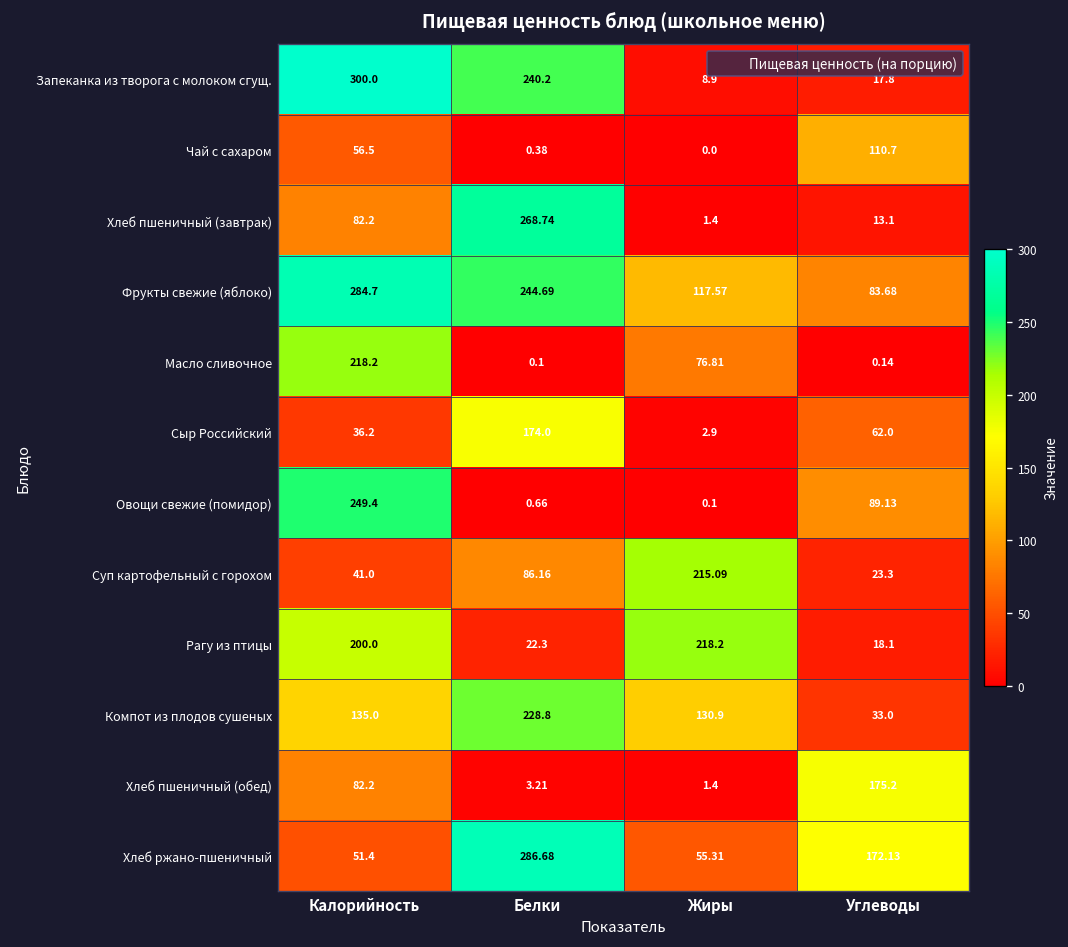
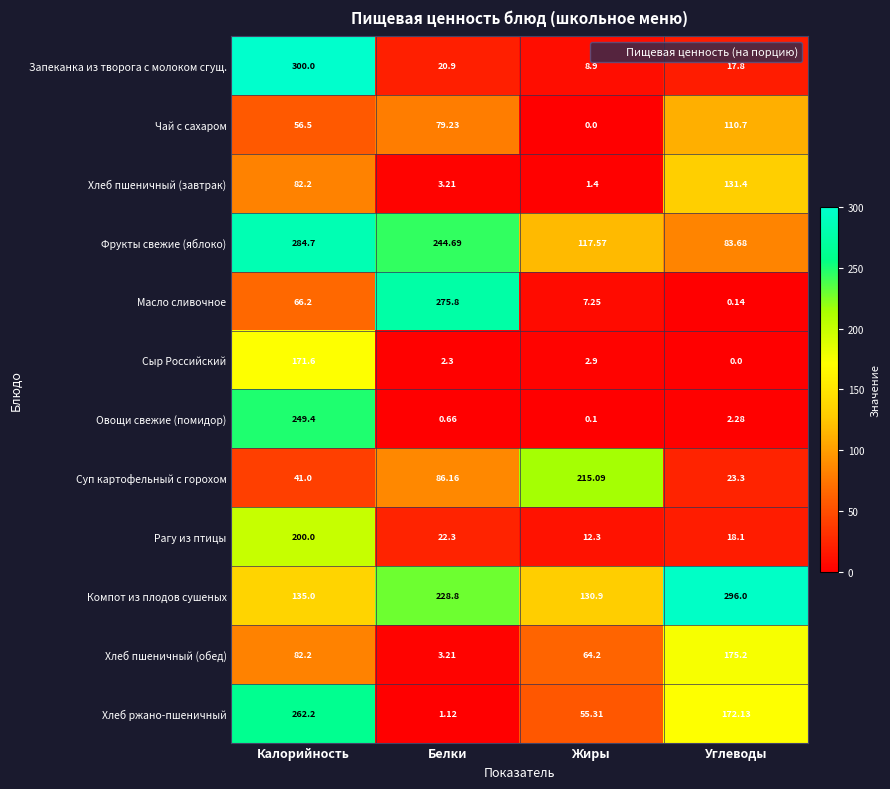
  {
    "Запеканка из творога с молоком сгущ.": {
      "Калорийность": 300.0,
-     "Белки": 240.2
+     "Белки": 20.9
    },
    "Чай с сахаром": {
      "Калорийность": 56.5,
-     "Белки": 0.38,
+     "Белки": 79.23,
      "Жиры": 0.0,
      "Углеводы": 110.7
    },
    "Хлеб пшеничный (завтрак)": {
      "Калорийность": 82.2,
-     "Белки": 268.74,
+     "Белки": 3.21,
      "Жиры": 1.4,
-     "Углеводы": 13.1
+     "Углеводы": 131.4
    },
    "Фрукты свежие (яблоко)": {
      "Калорийность": 284.7,
      "Белки": 244.69,
      "Жиры": 117.57,
      "Углеводы": 83.68
    },
    "Масло сливочное": {
-     "Калорийность": 218.2,
-     "Белки": 0.1,
-     "Жиры": 76.81,
+     "Калорийность": 66.2,
+     "Белки": 275.8,
+     "Жиры": 7.25,
      "Углеводы": 0.14
    },
    "Сыр Российский": {
-     "Калорийность": 36.2,
-     "Белки": 174.0,
+     "Калорийность": 171.6,
+     "Белки": 2.3,
      "Жиры": 2.9,
-     "Углеводы": 62.0
+     "Углеводы": 0.0
    },
    "Овощи свежие (помидор)": {
      "Калорийность": 249.4,
      "Белки": 0.66,
      "Жиры": 0.1,
-     "Углеводы": 89.13
+     "Углеводы": 2.28
    },
    "Суп картофельный с горохом": {
      "Калорийность": 41.0,
      "Белки": 86.16,
      "Жиры": 215.09,
      "Углеводы": 23.3
    },
    "Рагу из птицы": {
      "Калорийность": 200.0,
      "Белки": 22.3,
-     "Жиры": 218.2,
+     "Жиры": 12.3,
      "Углеводы": 18.1
    },
    "Компот из плодов сушеных": {
      "Калорийность": 135.0,
      "Белки": 228.8,
      "Жиры": 130.9,
-     "Углеводы": 33.0
+     "Углеводы": 296.0
    },
    "Хлеб пшеничный (обед)": {
      "Калорийность": 82.2,
      "Белки": 3.21,
-     "Жиры": 1.4,
+     "Жиры": 64.2,
      "Углеводы": 175.2
    },
    "Хлеб ржано-пшеничный": {
-     "Калорийность": 51.4,
-     "Белки": 286.68,
+     "Калорийность": 262.2,
+     "Белки": 1.12,
      "Жиры": 55.31,
      "Углеводы": 172.13
    }
  }
